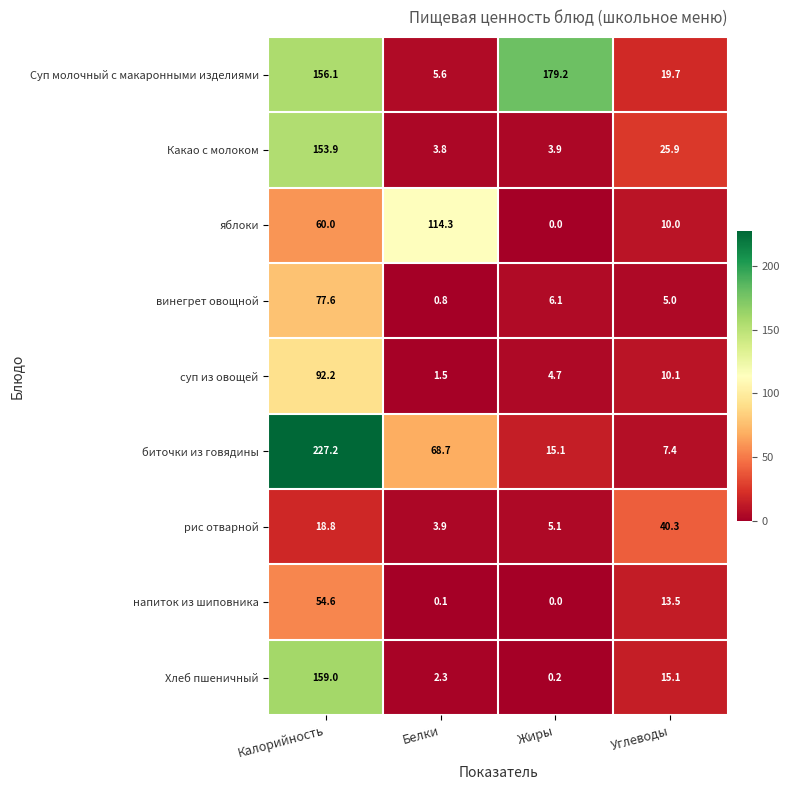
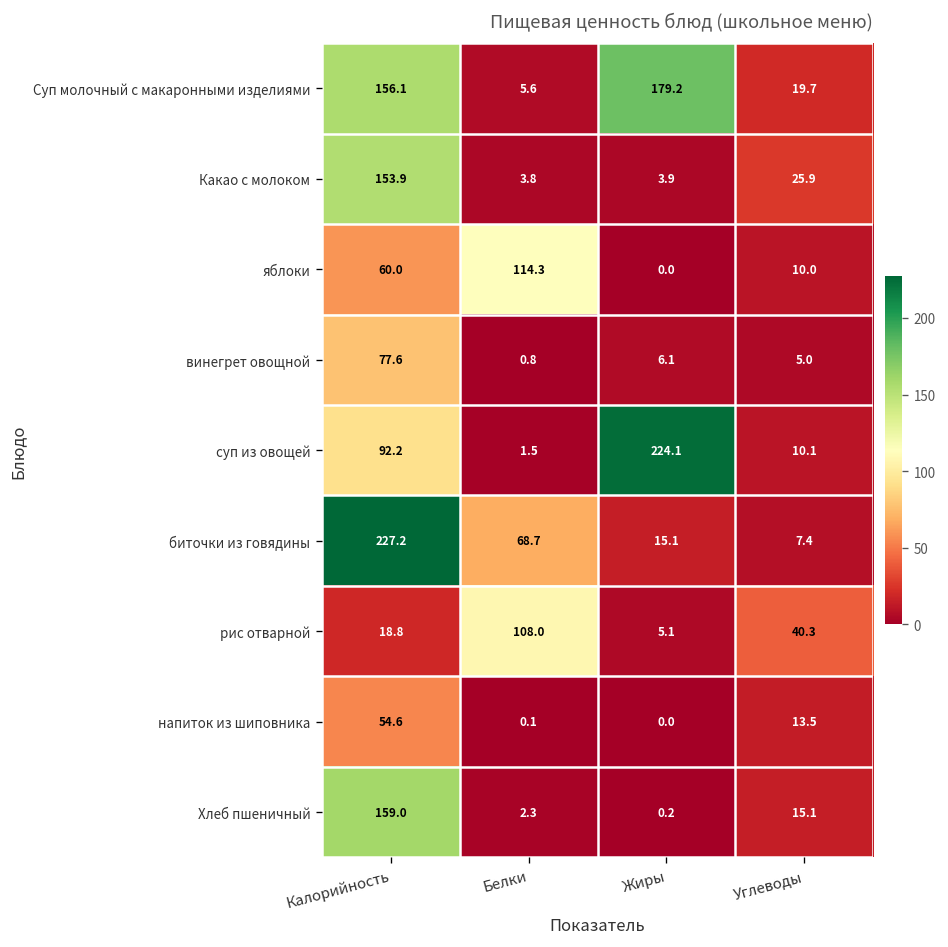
  {
    "Суп молочный с макаронными изделиями": {
      "Калорийность": 156.1,
      "Белки": 5.6,
      "Жиры": 179.2,
      "Углеводы": 19.7
    },
    "Какао с молоком": {
      "Калорийность": 153.9,
      "Белки": 3.8,
      "Жиры": 3.9,
      "Углеводы": 25.9
    },
    "яблоки": {
      "Калорийность": 60.0,
      "Белки": 114.3,
      "Жиры": 0.0,
      "Углеводы": 10.0
    },
    "винегрет овощной": {
      "Калорийность": 77.6,
      "Белки": 0.8,
      "Жиры": 6.1,
      "Углеводы": 5.0
    },
    "суп из овощей": {
      "Калорийность": 92.2,
      "Белки": 1.5,
-     "Жиры": 4.7,
+     "Жиры": 224.1,
      "Углеводы": 10.1
    },
    "биточки из говядины": {
      "Калорийность": 227.2,
      "Белки": 68.7,
      "Жиры": 15.1,
      "Углеводы": 7.4
    },
    "рис отварной": {
      "Калорийность": 18.8,
-     "Белки": 3.9,
+     "Белки": 108.0,
      "Жиры": 5.1,
      "Углеводы": 40.3
    },
    "напиток из шиповника": {
      "Калорийность": 54.6,
      "Белки": 0.1,
      "Жиры": 0.0,
      "Углеводы": 13.5
    },
    "Хлеб пшеничный": {
      "Калорийность": 159.0,
      "Белки": 2.3,
      "Жиры": 0.2,
      "Углеводы": 15.1
    }
  }
